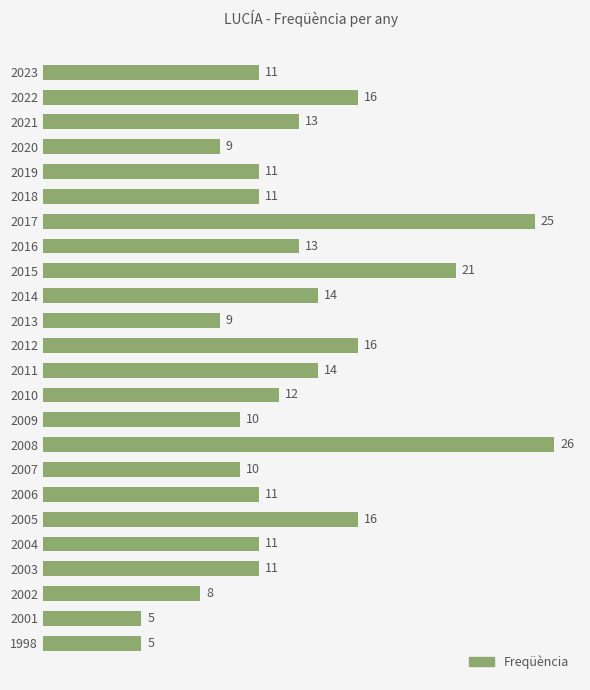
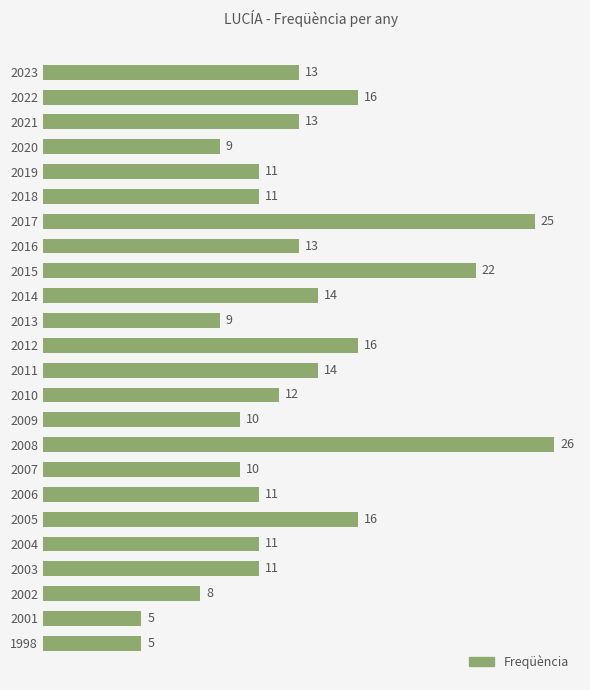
  {
-   "2023": 11,
+   "2023": 13,
    "2022": 16,
    "2021": 13,
    "2020": 9,
    "2019": 11,
    "2018": 11,
    "2017": 25,
    "2016": 13,
-   "2015": 21,
+   "2015": 22,
    "2014": 14,
    "2013": 9,
    "2012": 16,
    "2011": 14,
    "2010": 12,
    "2009": 10,
    "2008": 26,
    "2007": 10,
    "2006": 11,
    "2005": 16,
    "2004": 11,
    "2003": 11,
    "2002": 8,
    "2001": 5,
    "1998": 5
  }
